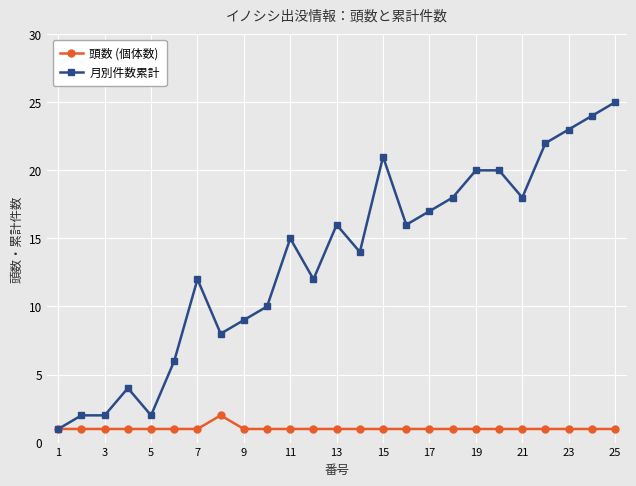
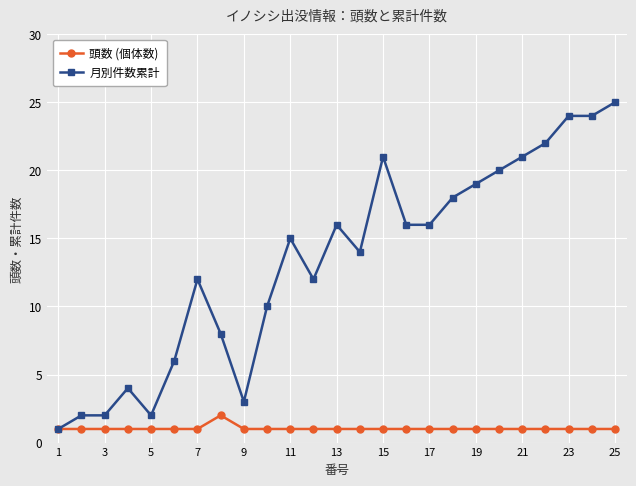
  {
    "頭数 (個体数)": {
      "3": 1,
      "5": 1,
      "7": 1,
      "9": 1,
      "11": 1,
      "13": 1,
      "15": 1,
      "17": 1,
      "19": 1,
      "21": 1,
      "23": 1,
      "25": 1
    },
    "月別件数累計": {
      "3": 2,
      "5": 2,
      "7": 12,
-     "9": 9,
+     "9": 3,
      "11": 15,
      "13": 16,
      "15": 21,
-     "17": 17,
-     "19": 20,
-     "21": 18,
-     "23": 23,
+     "17": 16,
+     "19": 19,
+     "21": 21,
+     "23": 24,
      "25": 25
    }
  }
